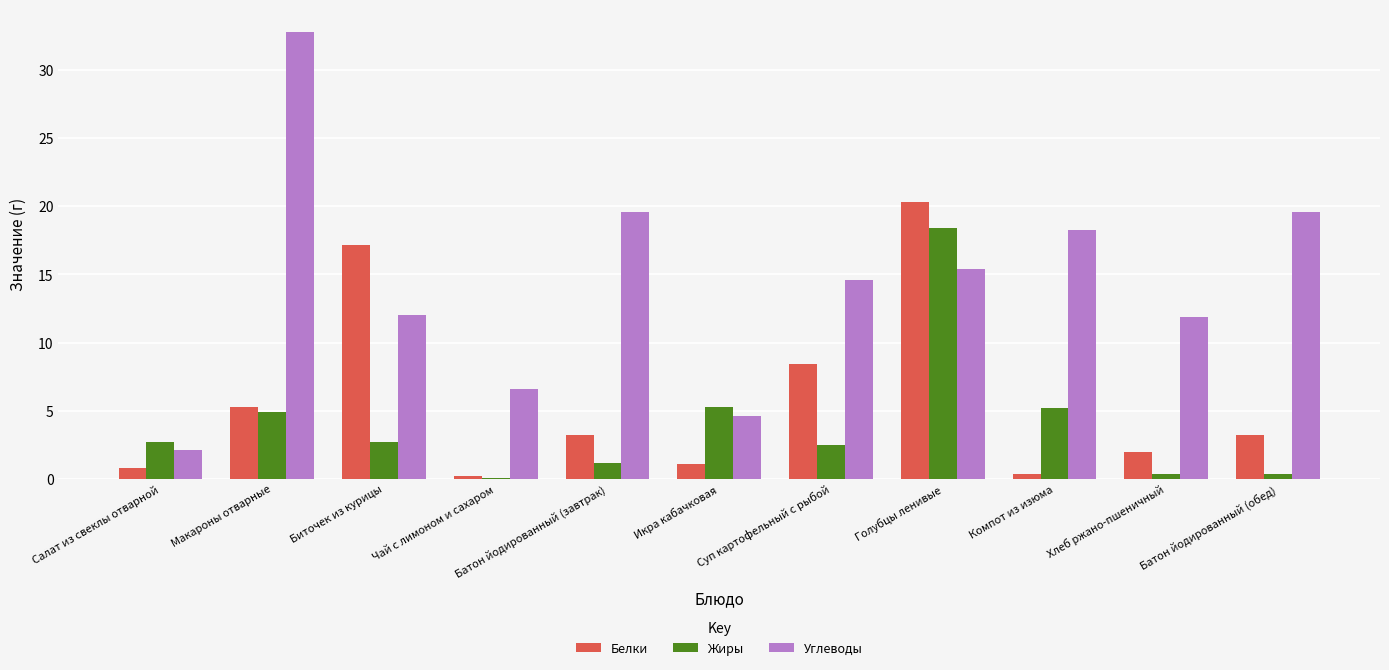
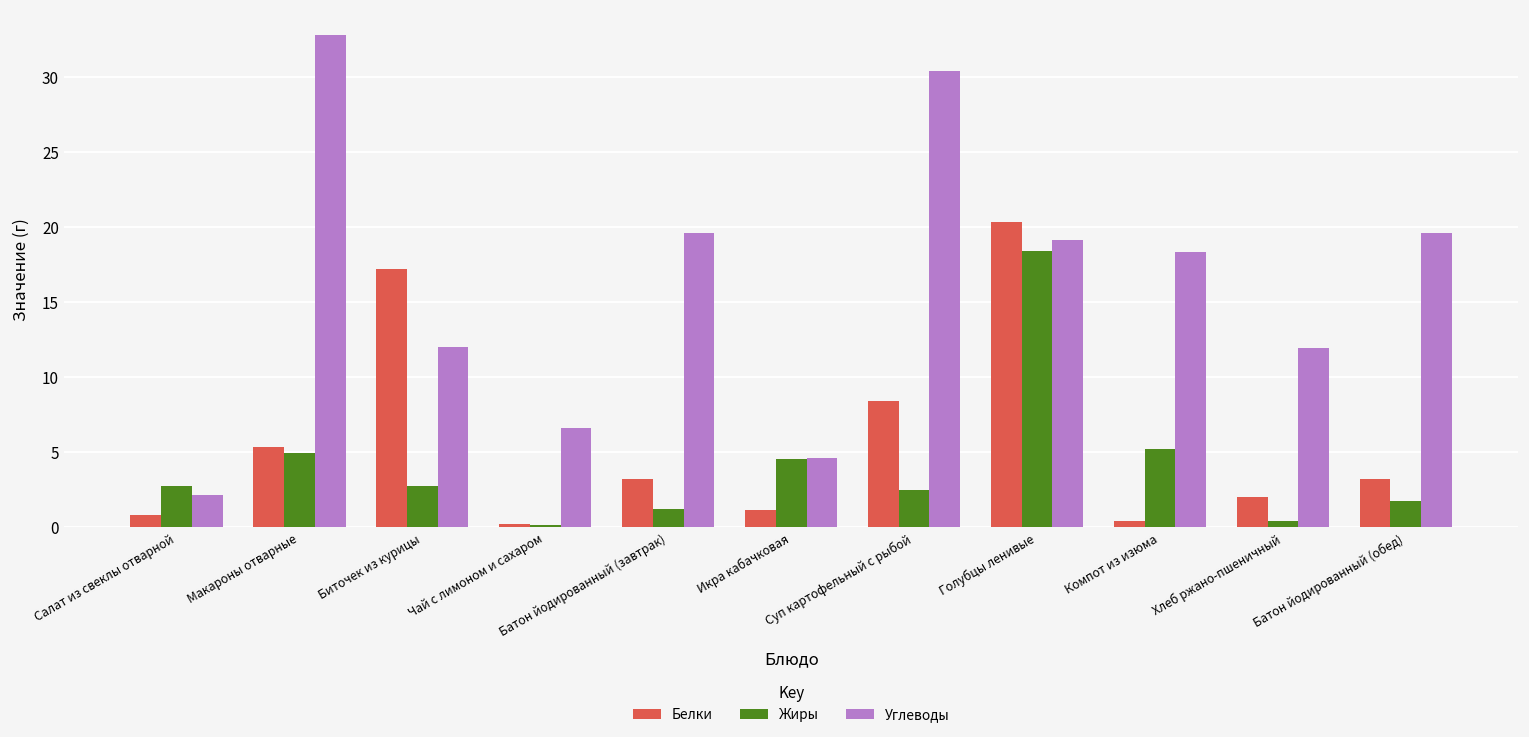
  {
    "Белки": {
      "Салат из свеклы отварной": 0.8,
      "Макароны отварные": 5.3,
      "Биточек из курицы": 17.2,
      "Чай с лимоном и сахаром": 0.2,
      "Батон йодированный (завтрак)": 3.2,
      "Икра кабачковая": 1.1,
      "Суп картофельный с рыбой": 8.4,
      "Голубцы ленивые": 20.3,
      "Компот из изюма": 0.4,
      "Хлеб ржано-пшеничный": 2.0,
      "Батон йодированный (обед)": 3.2
    },
    "Жиры": {
      "Салат из свеклы отварной": 2.7,
      "Макароны отварные": 4.9,
      "Биточек из курицы": 2.7,
      "Батон йодированный (завтрак)": 1.2,
-     "Икра кабачковая": 5.3,
+     "Икра кабачковая": 4.5,
      "Суп картофельный с рыбой": 2.5,
      "Голубцы ленивые": 18.4,
      "Компот из изюма": 5.2,
      "Хлеб ржано-пшеничный": 0.4,
-     "Батон йодированный (обед)": 0.4
+     "Батон йодированный (обед)": 1.7
    },
    "Углеводы": {
      "Салат из свеклы отварной": 2.1,
      "Макароны отварные": 32.8,
      "Биточек из курицы": 12.0,
      "Чай с лимоном и сахаром": 6.6,
      "Батон йодированный (завтрак)": 19.6,
      "Икра кабачковая": 4.6,
-     "Суп картофельный с рыбой": 14.6,
-     "Голубцы ленивые": 15.4,
+     "Суп картофельный с рыбой": 30.4,
+     "Голубцы ленивые": 19.1,
      "Компот из изюма": 18.3,
      "Хлеб ржано-пшеничный": 11.9,
      "Батон йодированный (обед)": 19.6
    }
  }
